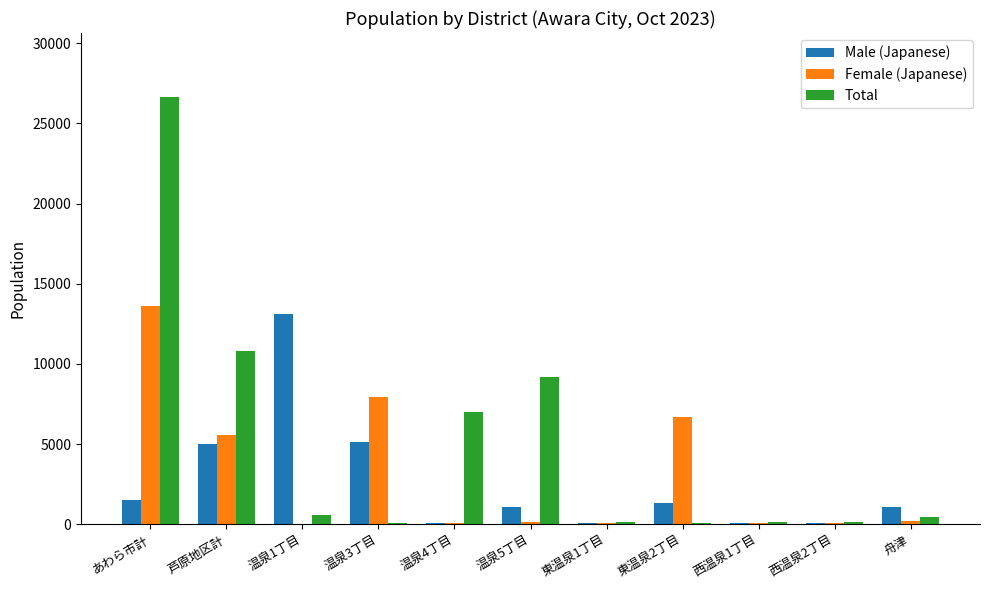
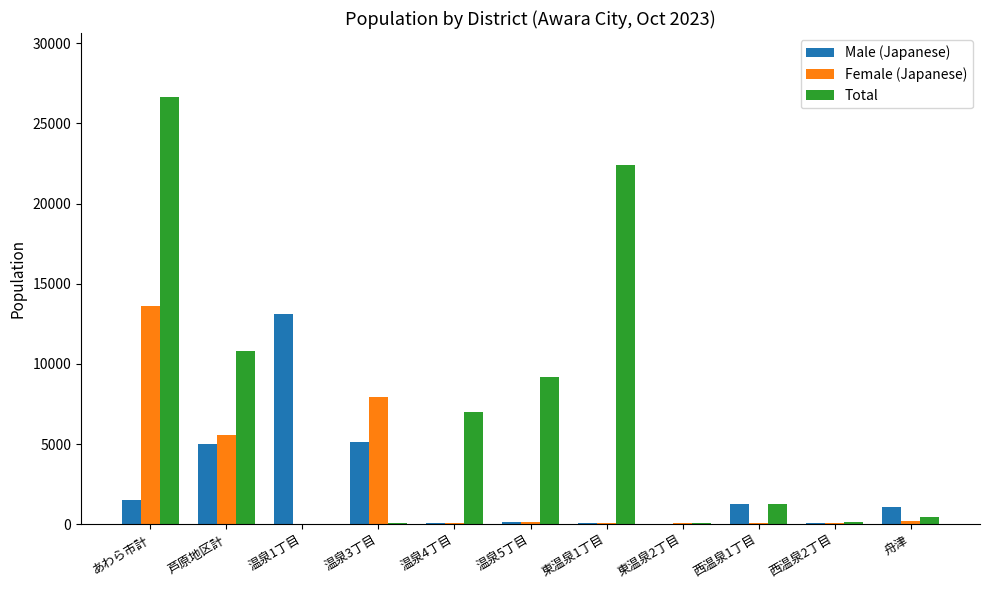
  {
    "Male (Japanese)": {
      "あわら市計": 1500,
      "芦原地区計": 5000,
      "温泉1丁目": 13100,
      "温泉3丁目": 5100,
-     "温泉5丁目": 1100,
-     "東温泉2丁目": 1400,
-     "西温泉1丁目": 100,
+     "温泉5丁目": 100,
+     "東温泉2丁目": 0,
+     "西温泉1丁目": 1300,
      "舟津": 1100
    },
    "Female (Japanese)": {
      "あわら市計": 13600,
      "芦原地区計": 5600,
      "温泉3丁目": 7900,
-     "東温泉2丁目": 6700,
+     "東温泉2丁目": 100,
      "舟津": 200
    },
    "Total": {
      "あわら市計": 26600,
      "芦原地区計": 10800,
-     "温泉1丁目": 600,
+     "温泉1丁目": 0,
      "温泉4丁目": 7000,
      "温泉5丁目": 9200,
-     "東温泉1丁目": 200,
-     "西温泉1丁目": 100,
+     "東温泉1丁目": 22400,
+     "西温泉1丁目": 1200,
      "西温泉2丁目": 200,
      "舟津": 400
    }
  }
